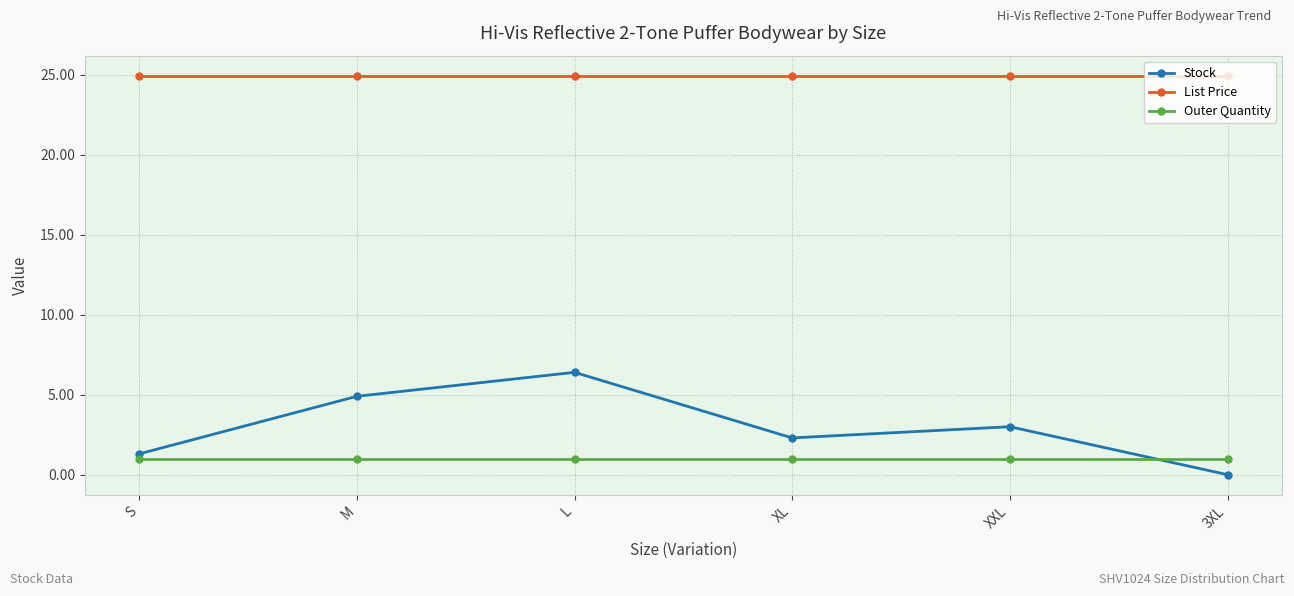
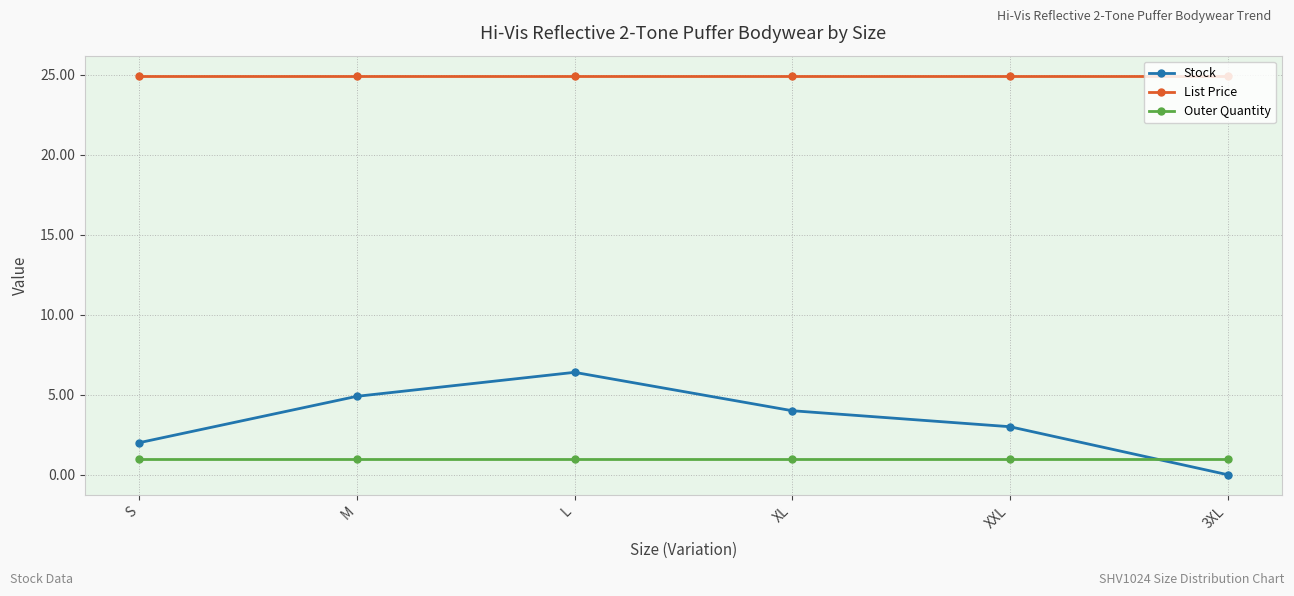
  {
    "Stock": {
-     "S": 1.3,
+     "S": 2.0,
      "M": 4.9,
      "L": 6.4,
-     "XL": 2.3,
+     "XL": 4.0,
      "XXL": 3.0,
      "3XL": 0.0
    },
    "List Price": {
      "S": 25.0,
      "M": 25.0,
      "L": 25.0,
      "XL": 25.0,
      "XXL": 25.0
    },
    "Outer Quantity": {
      "S": 1.0,
      "M": 1.0,
      "L": 1.0,
      "XL": 1.0,
      "XXL": 1.0,
      "3XL": 1.0
    }
  }
